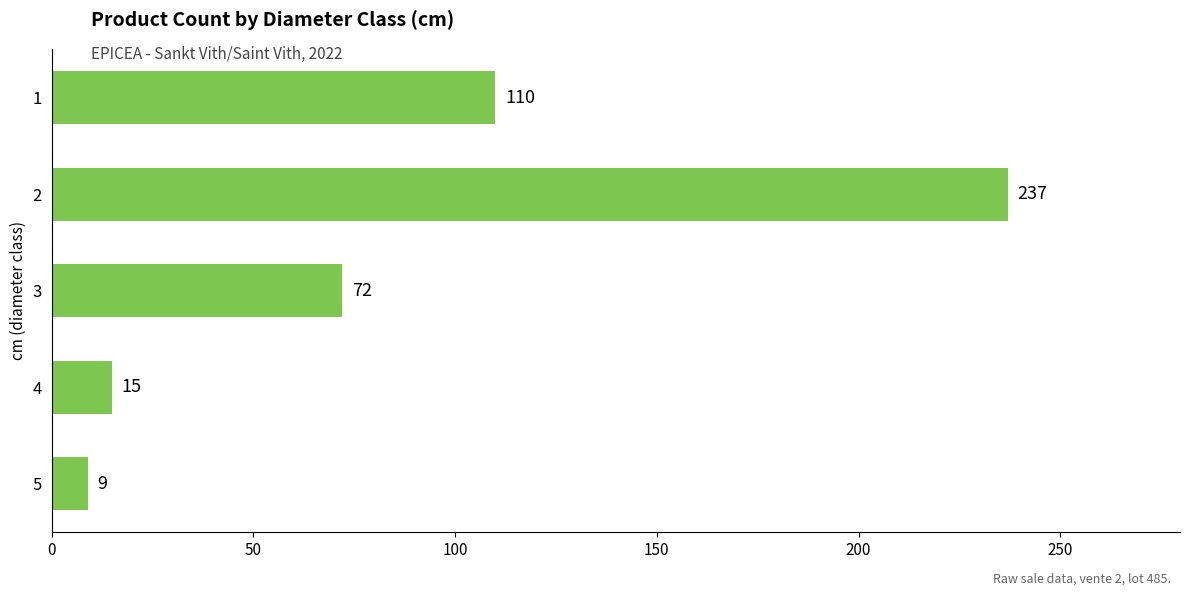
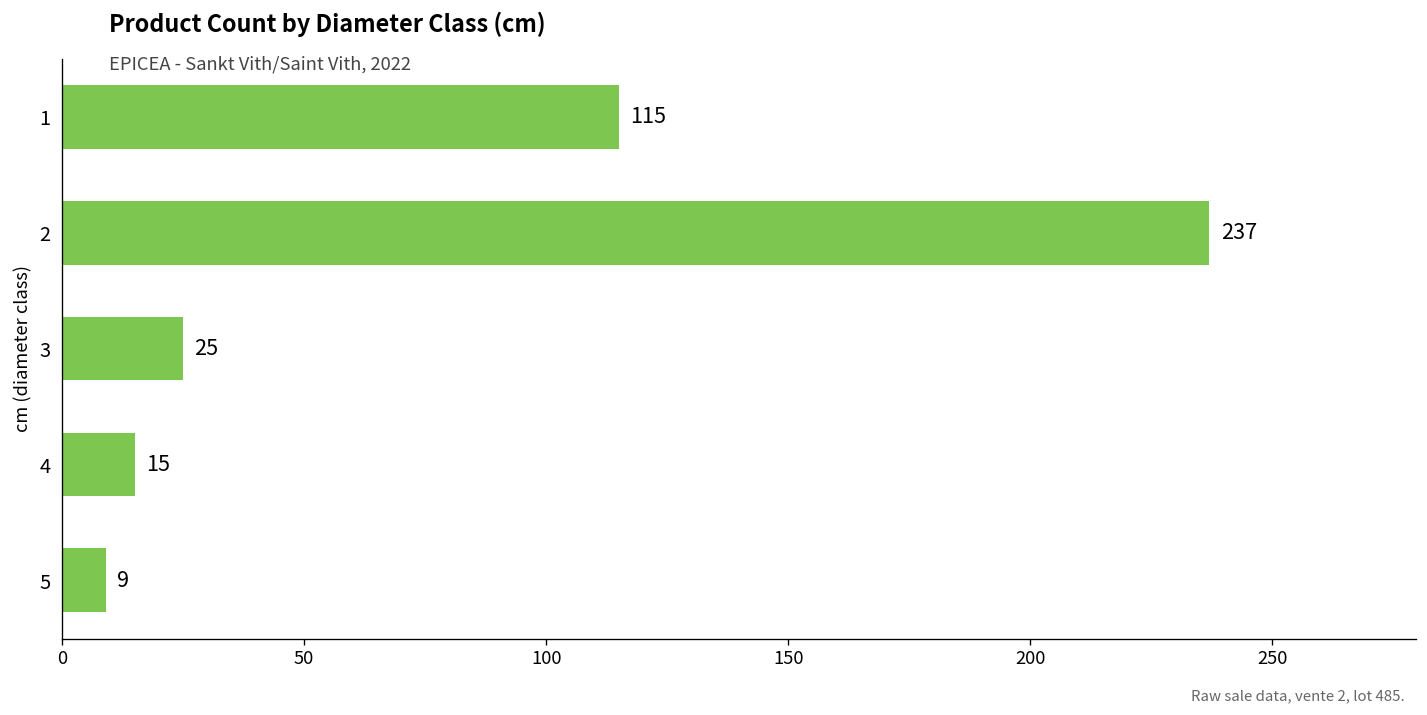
  {
-   "1": 110,
+   "1": 115,
    "2": 237,
-   "3": 72,
+   "3": 25,
    "4": 15,
    "5": 9
  }
